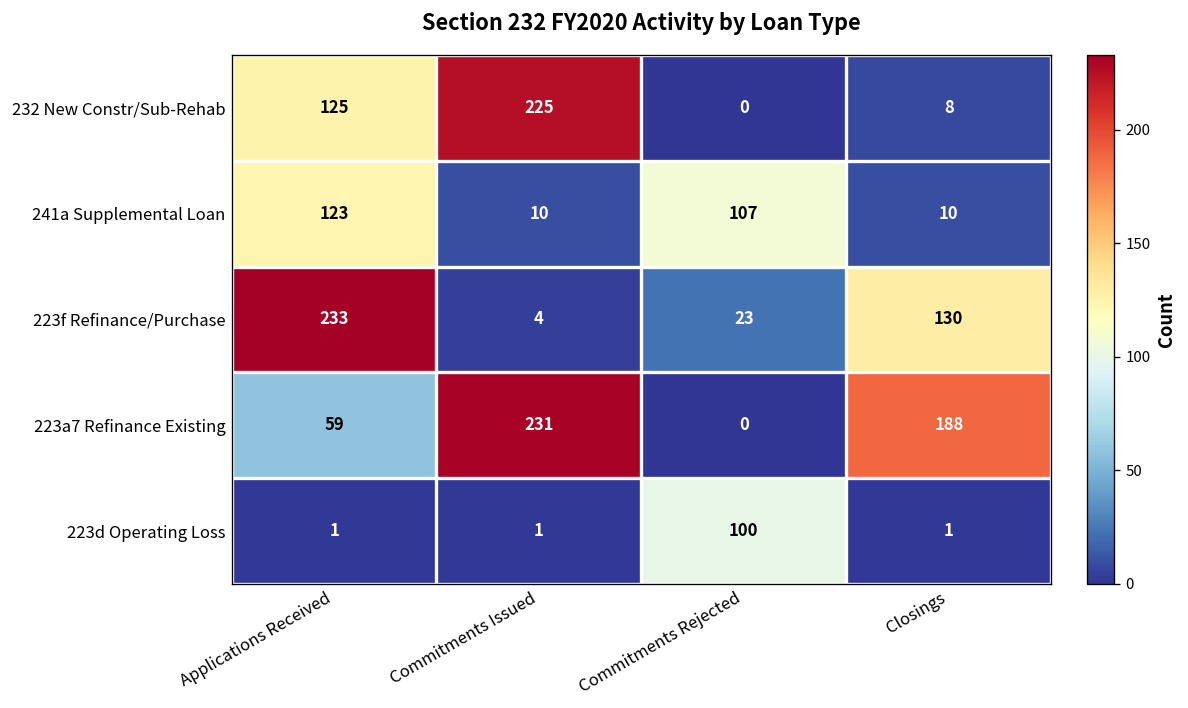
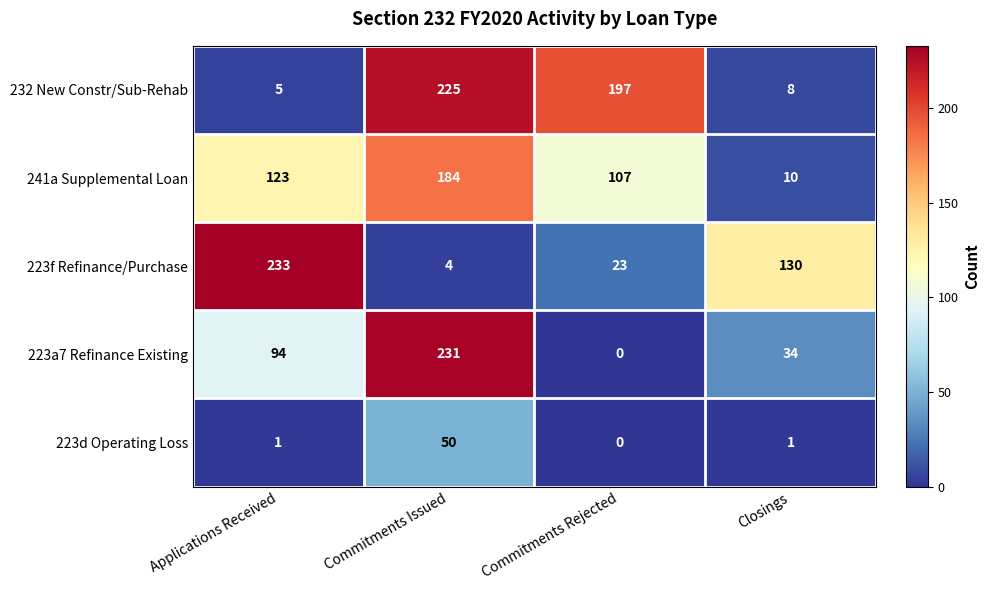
  {
    "232 New Constr/Sub-Rehab": {
-     "Applications Received": 125,
+     "Applications Received": 5,
      "Commitments Issued": 225,
-     "Commitments Rejected": 0,
+     "Commitments Rejected": 197,
      "Closings": 8
    },
    "241a Supplemental Loan": {
      "Applications Received": 123,
-     "Commitments Issued": 10,
+     "Commitments Issued": 184,
      "Commitments Rejected": 107,
      "Closings": 10
    },
    "223f Refinance/Purchase": {
      "Applications Received": 233,
      "Commitments Issued": 4,
      "Commitments Rejected": 23,
      "Closings": 130
    },
    "223a7 Refinance Existing": {
-     "Applications Received": 59,
+     "Applications Received": 94,
      "Commitments Issued": 231,
      "Commitments Rejected": 0,
-     "Closings": 188
+     "Closings": 34
    },
    "223d Operating Loss": {
      "Applications Received": 1,
-     "Commitments Issued": 1,
-     "Commitments Rejected": 100,
+     "Commitments Issued": 50,
+     "Commitments Rejected": 0,
      "Closings": 1
    }
  }
